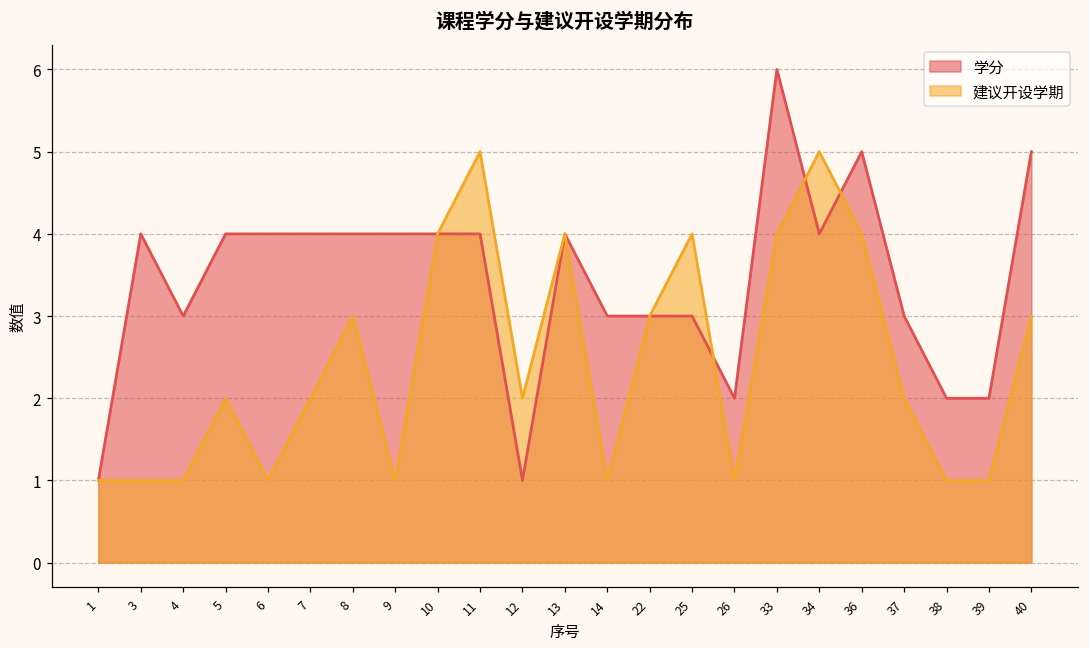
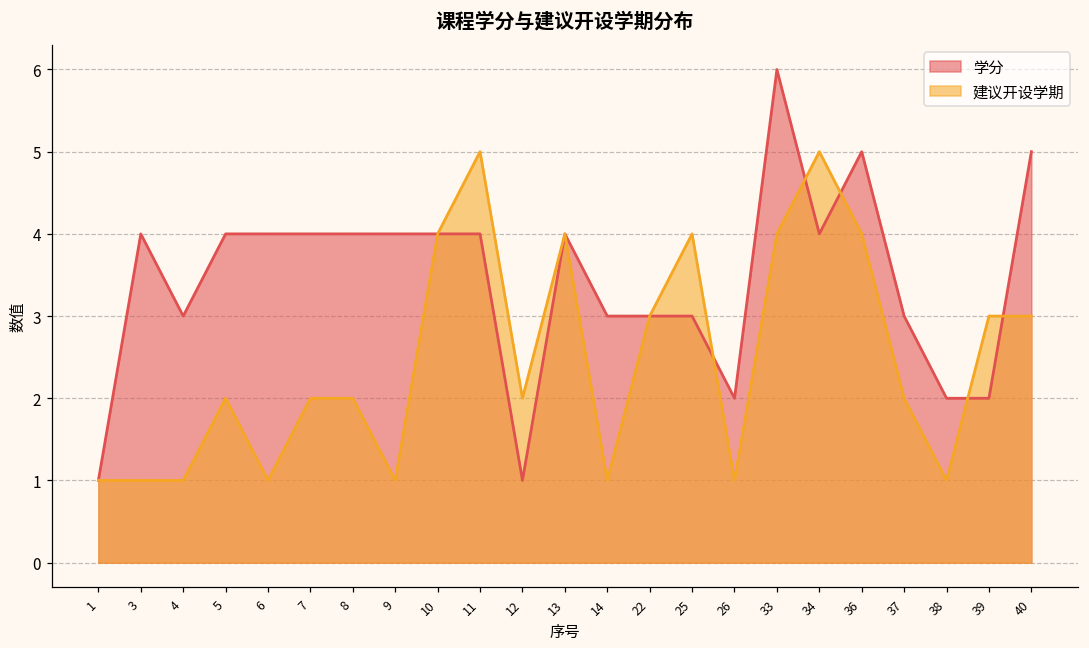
  {
    "学分": {
      "3": 4,
      "4": 3,
      "5": 4,
      "6": 4,
      "7": 4,
      "8": 4,
      "9": 4,
      "11": 4,
      "12": 1,
      "14": 3,
      "25": 3,
      "26": 2,
      "33": 6,
      "34": 4,
      "36": 5,
      "37": 3,
      "38": 2,
      "39": 2,
      "40": 5
    },
    "建议开设学期": {
      "3": 1,
      "4": 1,
      "5": 2,
      "6": 1,
      "7": 2,
-     "8": 3,
+     "8": 2,
      "9": 1,
      "11": 5,
      "12": 2,
      "14": 1,
      "25": 4,
      "26": 1,
      "33": 4,
      "34": 5,
      "36": 4,
      "37": 2,
      "38": 1,
-     "39": 1,
+     "39": 3,
      "40": 3
    }
  }
